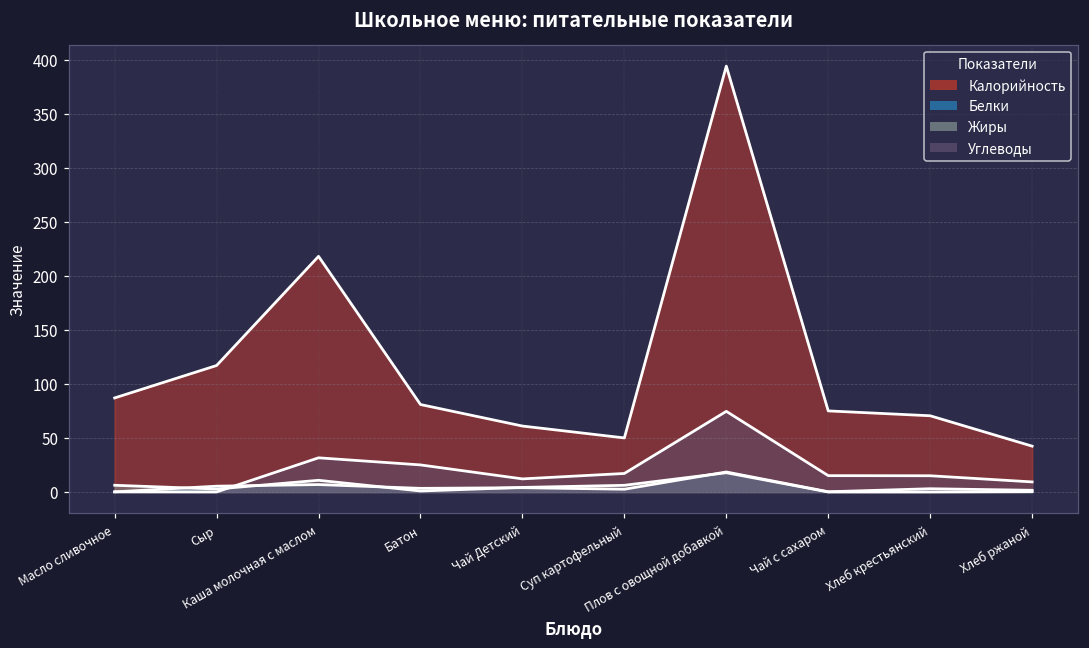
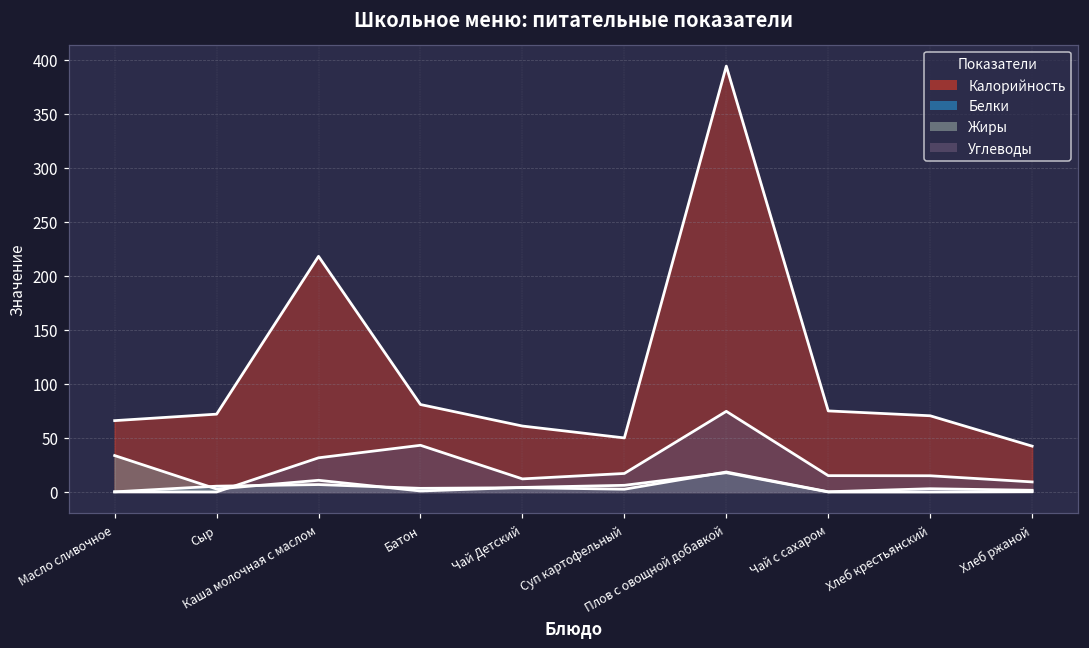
  {
    "Калорийность": {
-     "Масло сливочное": 90,
-     "Сыр": 120,
+     "Масло сливочное": 70,
+     "Сыр": 70,
      "Каша молочная с маслом": 220,
      "Батон": 80,
      "Чай Детский": 60,
      "Суп картофельный": 50,
      "Плов с овощной добавкой": 390,
      "Чай с сахаром": 80,
      "Хлеб крестьянский": 70,
      "Хлеб ржаной": 40
    },
    "Белки": {
      "Сыр": 10,
      "Каша молочная с маслом": 10,
      "Суп картофельный": 0,
      "Хлеб крестьянский": 0
    },
    "Жиры": {
-     "Масло сливочное": 10,
+     "Масло сливочное": 30,
      "Сыр": 0,
      "Каша молочная с маслом": 10,
      "Суп картофельный": 10,
      "Хлеб крестьянский": 0
    },
    "Углеводы": {
      "Сыр": 0,
      "Каша молочная с маслом": 30,
-     "Батон": 30,
+     "Батон": 40,
      "Чай Детский": 10,
      "Суп картофельный": 20,
      "Плов с овощной добавкой": 70,
      "Чай с сахаром": 20,
      "Хлеб крестьянский": 20,
      "Хлеб ржаной": 10
    }
  }
